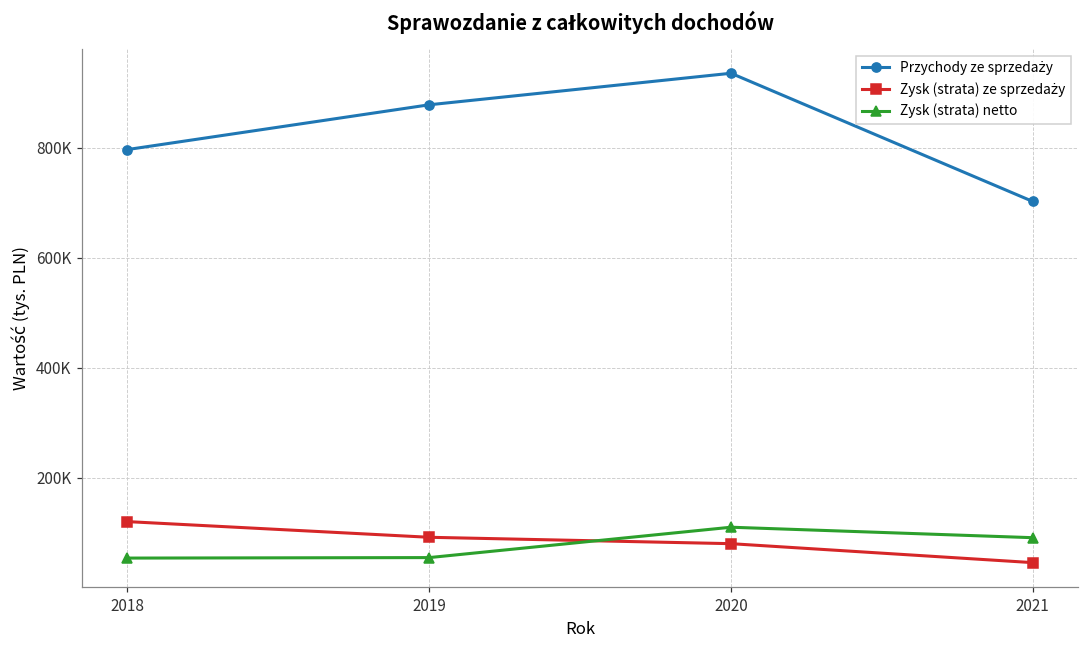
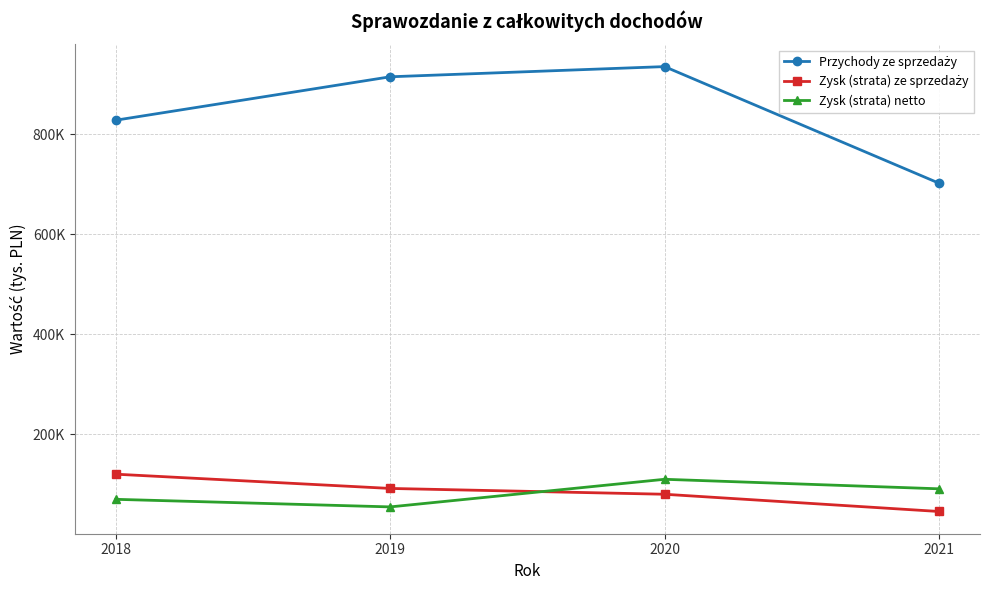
  {
    "Przychody ze sprzedaży": {
-     "2018": 800000,
-     "2019": 880000,
+     "2018": 830000,
+     "2019": 910000,
      "2020": 930000,
      "2021": 700000
    },
    "Zysk (strata) ze sprzedaży": {
      "2018": 120000,
      "2019": 90000,
      "2020": 80000,
      "2021": 50000
    },
    "Zysk (strata) netto": {
-     "2018": 50000,
+     "2018": 70000,
      "2019": 60000,
      "2020": 110000,
      "2021": 90000
    }
  }
